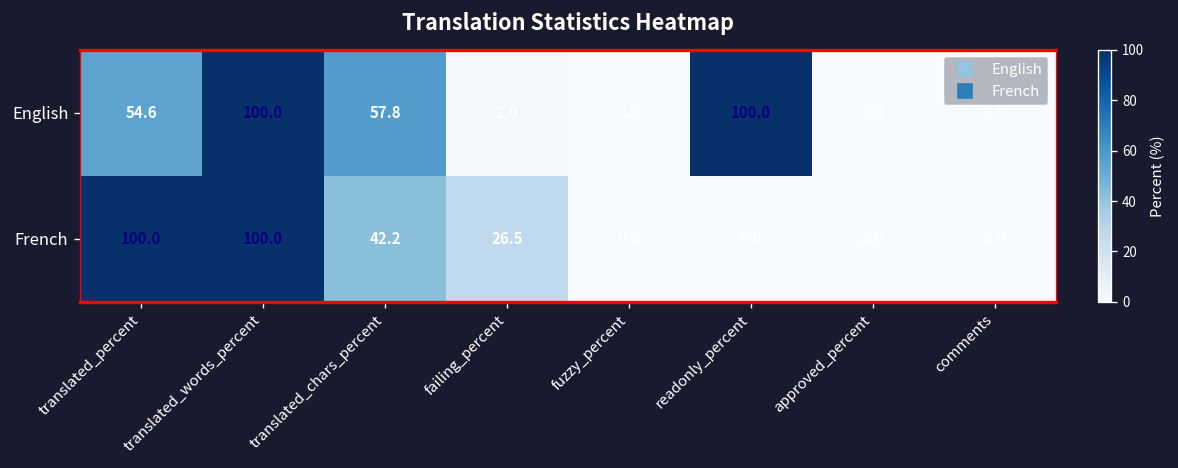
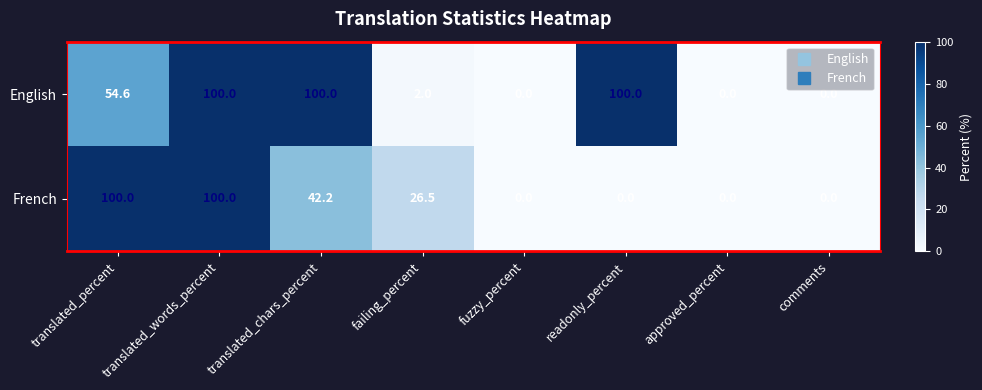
  {
    "English": {
      "translated_percent": 54.6,
      "translated_words_percent": 100.0,
-     "translated_chars_percent": 57.8,
+     "translated_chars_percent": 100.0,
      "readonly_percent": 100.0
    },
    "French": {
      "translated_percent": 100.0,
      "translated_words_percent": 100.0,
      "translated_chars_percent": 42.2,
      "failing_percent": 26.5
    }
  }
